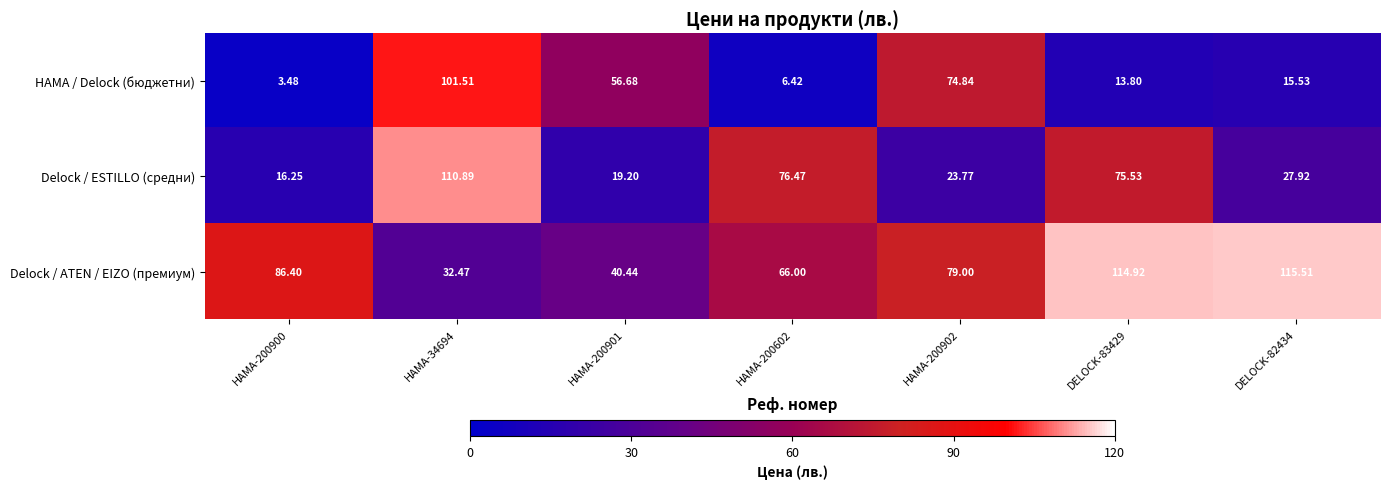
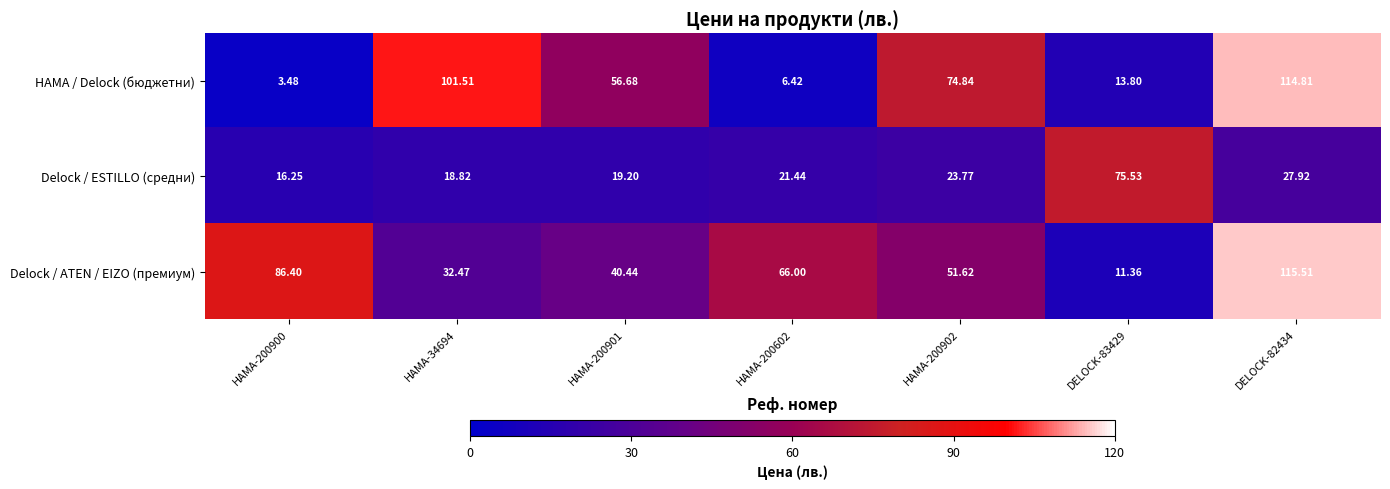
  {
    "HAMA / Delock (бюджетни)": {
      "HAMA-200900": 3.48,
      "HAMA-34694": 101.51,
      "HAMA-200901": 56.68,
      "HAMA-200602": 6.42,
      "HAMA-200902": 74.84,
      "DELOCK-83429": 13.80,
-     "DELOCK-82434": 15.53
+     "DELOCK-82434": 114.81
    },
    "Delock / ESTILLO (средни)": {
      "HAMA-200900": 16.25,
-     "HAMA-34694": 110.89,
+     "HAMA-34694": 18.82,
      "HAMA-200901": 19.20,
-     "HAMA-200602": 76.47,
+     "HAMA-200602": 21.44,
      "HAMA-200902": 23.77,
      "DELOCK-83429": 75.53,
      "DELOCK-82434": 27.92
    },
    "Delock / ATEN / EIZO (премиум)": {
      "HAMA-200900": 86.40,
      "HAMA-34694": 32.47,
      "HAMA-200901": 40.44,
      "HAMA-200602": 66.00,
-     "HAMA-200902": 79.00,
-     "DELOCK-83429": 114.92,
+     "HAMA-200902": 51.62,
+     "DELOCK-83429": 11.36,
      "DELOCK-82434": 115.51
    }
  }
